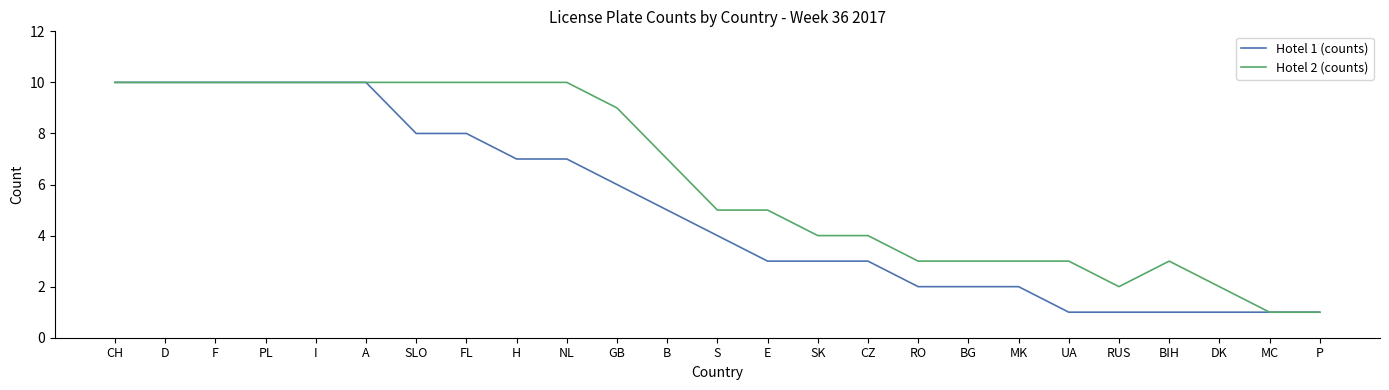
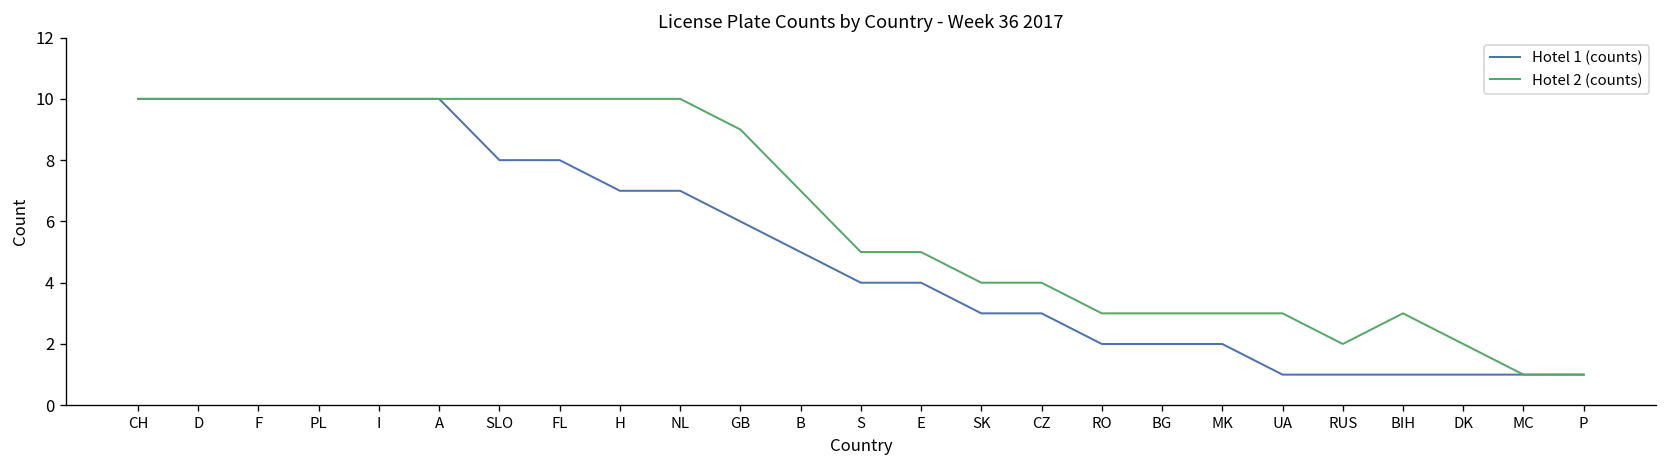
  {
    "Hotel 1 (counts)": {
      "SLO": 8,
      "FL": 8,
      "H": 7,
      "NL": 7,
      "GB": 6,
      "B": 5,
      "S": 4,
-     "E": 3,
+     "E": 4,
      "SK": 3,
      "CZ": 3,
      "RO": 2,
      "BG": 2,
      "MK": 2,
      "UA": 1,
      "RUS": 1,
      "BIH": 1,
      "DK": 1
    },
    "Hotel 2 (counts)": {
      "SLO": 10,
      "FL": 10,
      "H": 10,
      "NL": 10,
      "GB": 9,
      "B": 7,
      "S": 5,
      "E": 5,
      "SK": 4,
      "CZ": 4,
      "RO": 3,
      "BG": 3,
      "MK": 3,
      "UA": 3,
      "RUS": 2,
      "BIH": 3,
      "DK": 2
    }
  }
